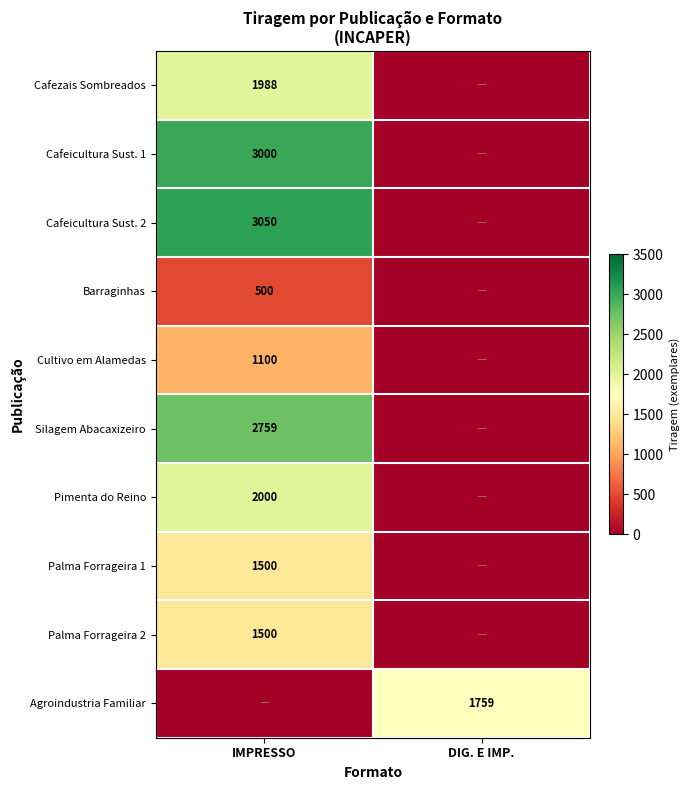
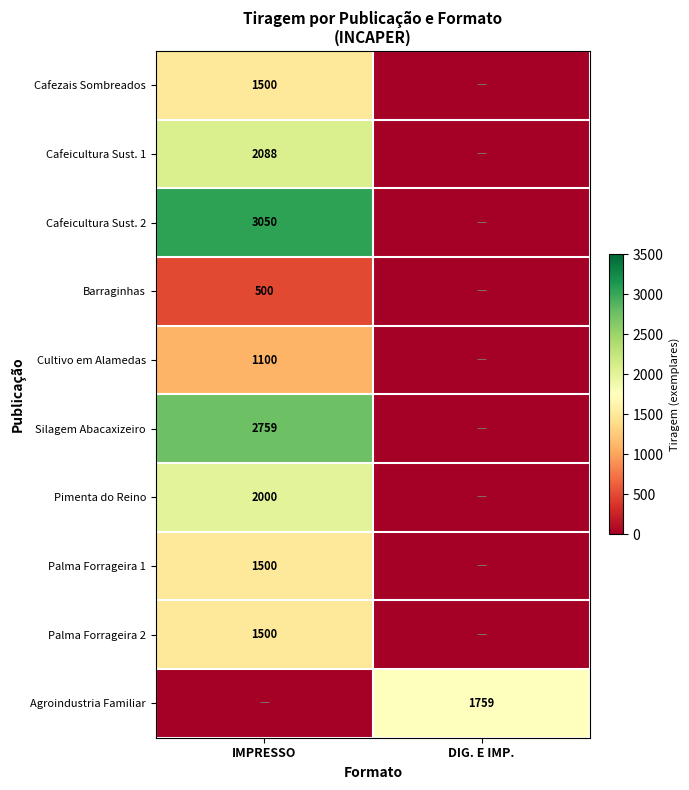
  {
    "Cafezais Sombreados": {
-     "IMPRESSO": 1988
+     "IMPRESSO": 1500
    },
    "Cafeicultura Sust. 1": {
-     "IMPRESSO": 3000
+     "IMPRESSO": 2088
    },
    "Cafeicultura Sust. 2": {
      "IMPRESSO": 3050
    },
    "Barraginhas": {
      "IMPRESSO": 500
    },
    "Cultivo em Alamedas": {
      "IMPRESSO": 1100
    },
    "Silagem Abacaxizeiro": {
      "IMPRESSO": 2759
    },
    "Pimenta do Reino": {
      "IMPRESSO": 2000
    },
    "Palma Forrageira 1": {
      "IMPRESSO": 1500
    },
    "Palma Forrageira 2": {
      "IMPRESSO": 1500
    },
    "Agroindustria Familiar": {
      "DIG. E IMP.": 1759
    }
  }
